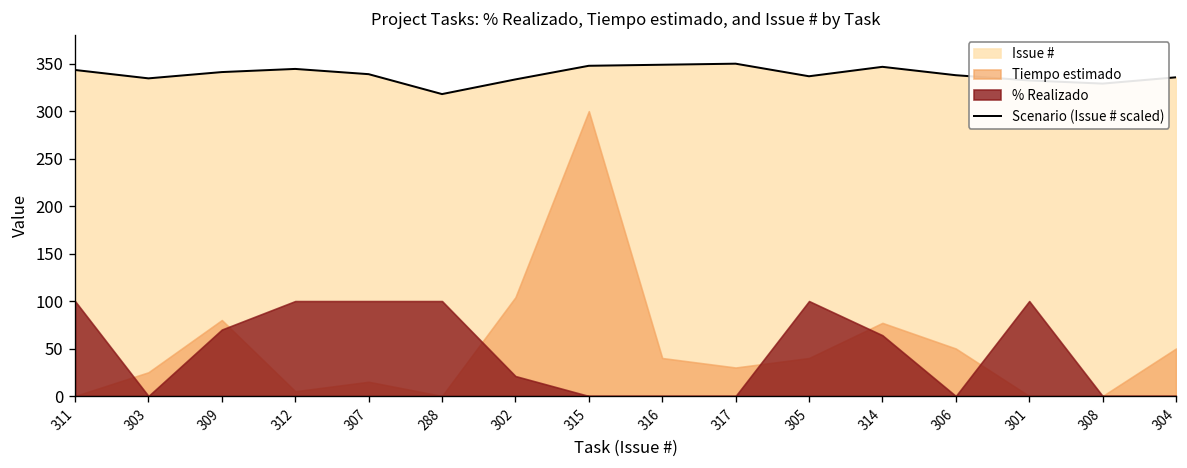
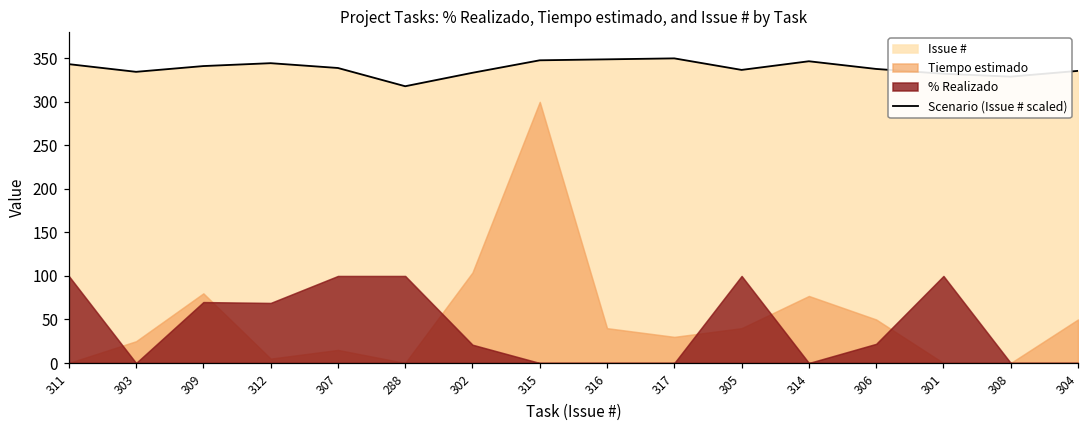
  {
    "Issue #": {
      "311": 340,
      "303": 330,
      "309": 340,
      "312": 340,
      "307": 340,
      "288": 320,
      "302": 330,
      "315": 350,
      "316": 350,
      "317": 350,
      "305": 340,
      "314": 350,
      "306": 340,
      "304": 340
    },
    "Tiempo estimado": {
      "311": 0,
      "303": 30,
      "309": 80,
      "312": 10,
      "307": 20,
      "288": 0,
      "302": 100,
      "315": 300,
      "316": 40,
      "317": 30,
      "305": 40,
      "314": 80,
      "306": 50,
      "301": 0,
      "304": 50
    },
    "% Realizado": {
      "311": 100,
      "303": 0,
      "309": 70,
-     "312": 100,
+     "312": 70,
      "307": 100,
      "288": 100,
      "302": 20,
      "315": 0,
      "316": 0,
      "317": 0,
      "305": 100,
-     "314": 60,
-     "306": 0,
+     "314": 0,
+     "306": 20,
      "301": 100,
      "304": 0
    }
  }
